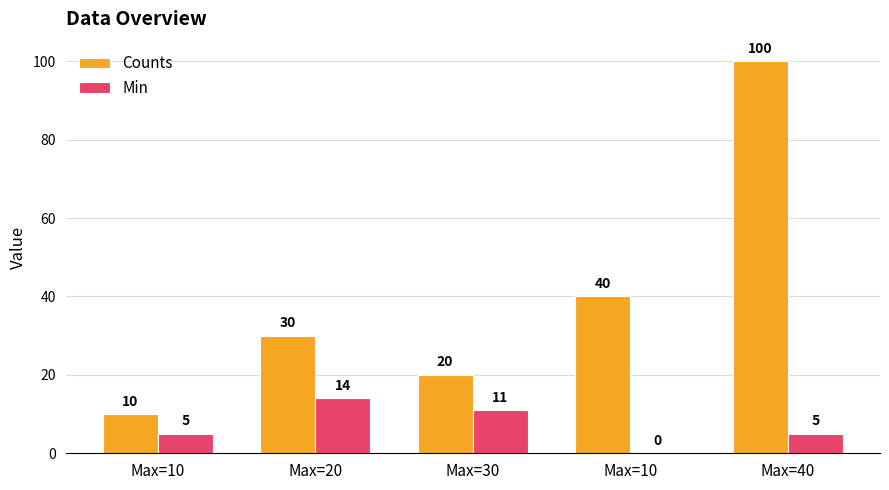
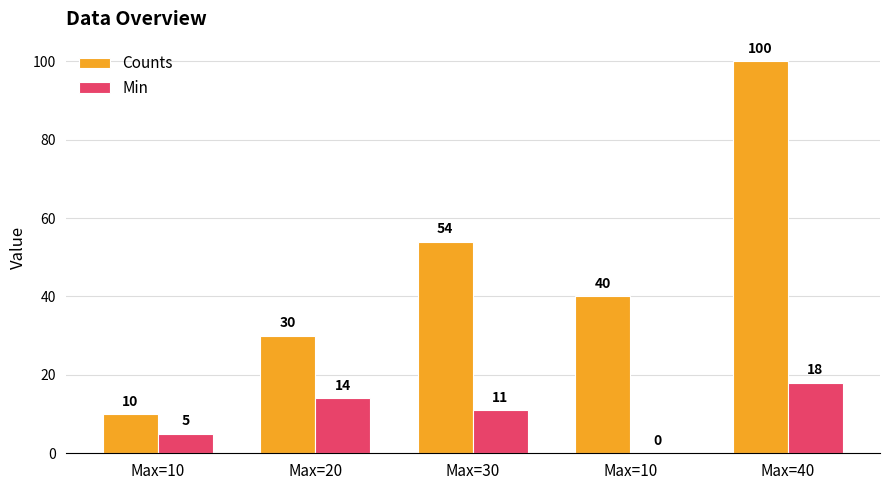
  {
    "Counts": {
      "Max=20": 30,
-     "Max=30": 20,
+     "Max=30": 54,
      "Max=40": 100
    },
    "Min": {
      "Max=20": 14,
      "Max=30": 11,
-     "Max=40": 5
+     "Max=40": 18
    }
  }
